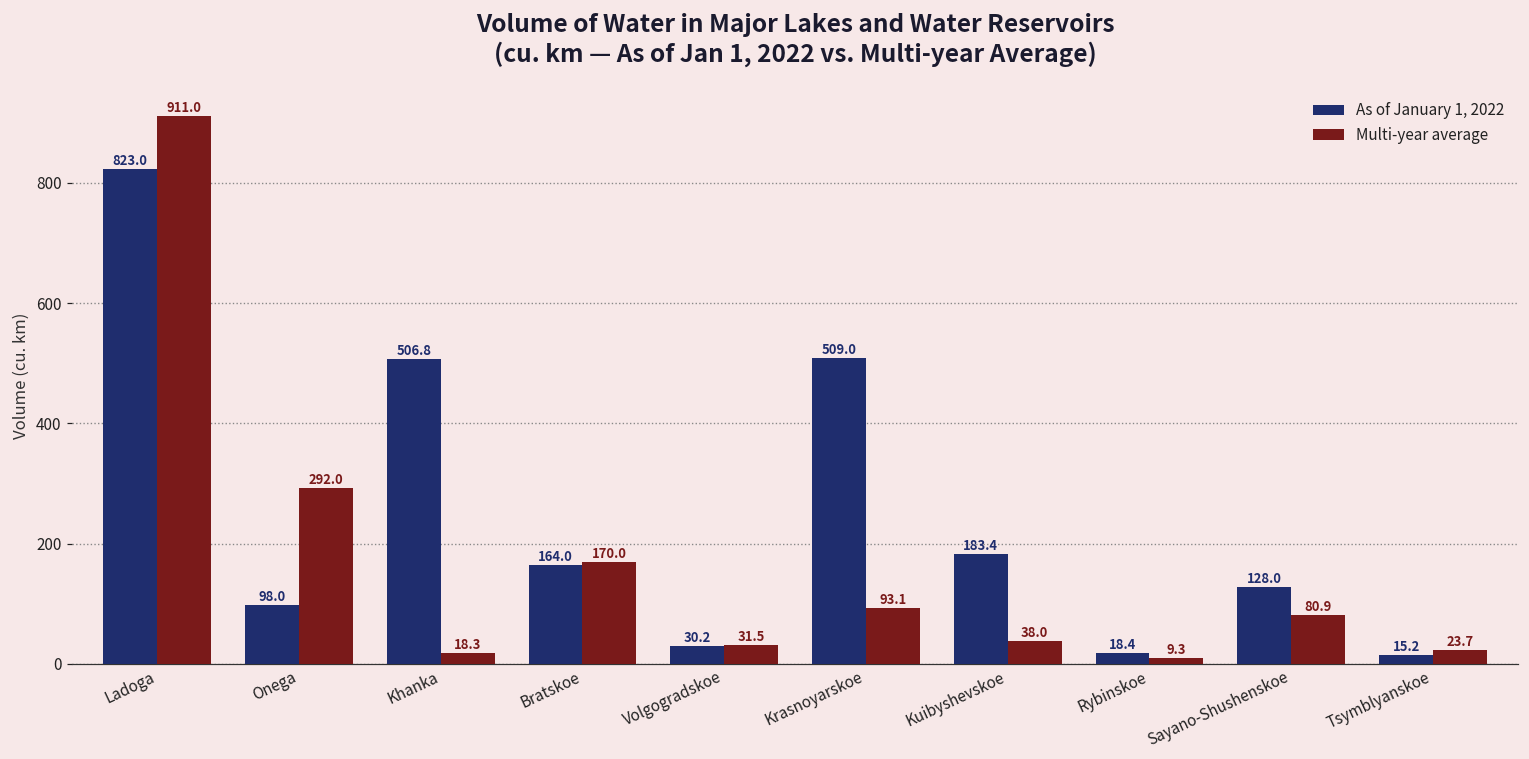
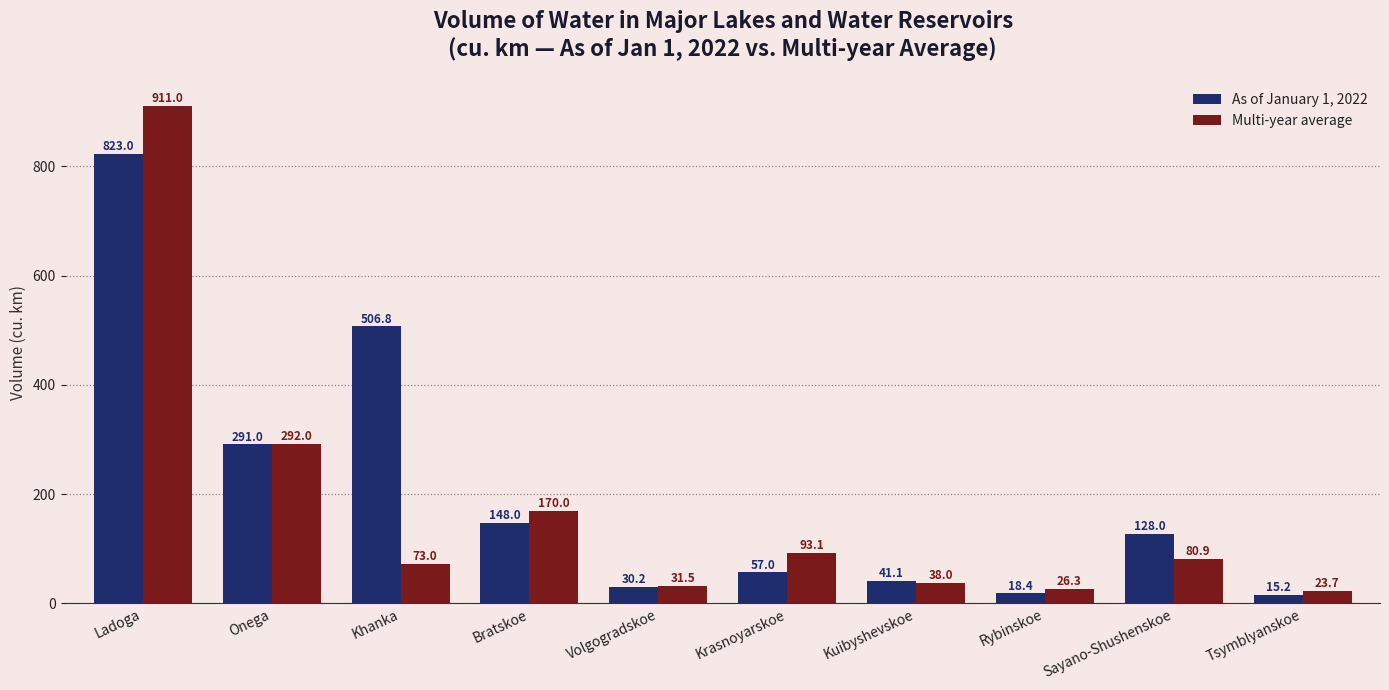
  {
    "As of January 1, 2022": {
      "Ladoga": 823.0,
-     "Onega": 98.0,
+     "Onega": 291.0,
      "Khanka": 506.8,
-     "Bratskoe": 164.0,
+     "Bratskoe": 148.0,
      "Volgogradskoe": 30.2,
-     "Krasnoyarskoe": 509.0,
-     "Kuibyshevskoe": 183.4,
+     "Krasnoyarskoe": 57.0,
+     "Kuibyshevskoe": 41.1,
      "Rybinskoe": 18.4,
      "Sayano-Shushenskoe": 128.0,
      "Tsymblyanskoe": 15.2
    },
    "Multi-year average": {
      "Ladoga": 911.0,
      "Onega": 292.0,
-     "Khanka": 18.3,
+     "Khanka": 73.0,
      "Bratskoe": 170.0,
      "Volgogradskoe": 31.5,
      "Krasnoyarskoe": 93.1,
      "Kuibyshevskoe": 38.0,
-     "Rybinskoe": 9.3,
+     "Rybinskoe": 26.3,
      "Sayano-Shushenskoe": 80.9,
      "Tsymblyanskoe": 23.7
    }
  }
